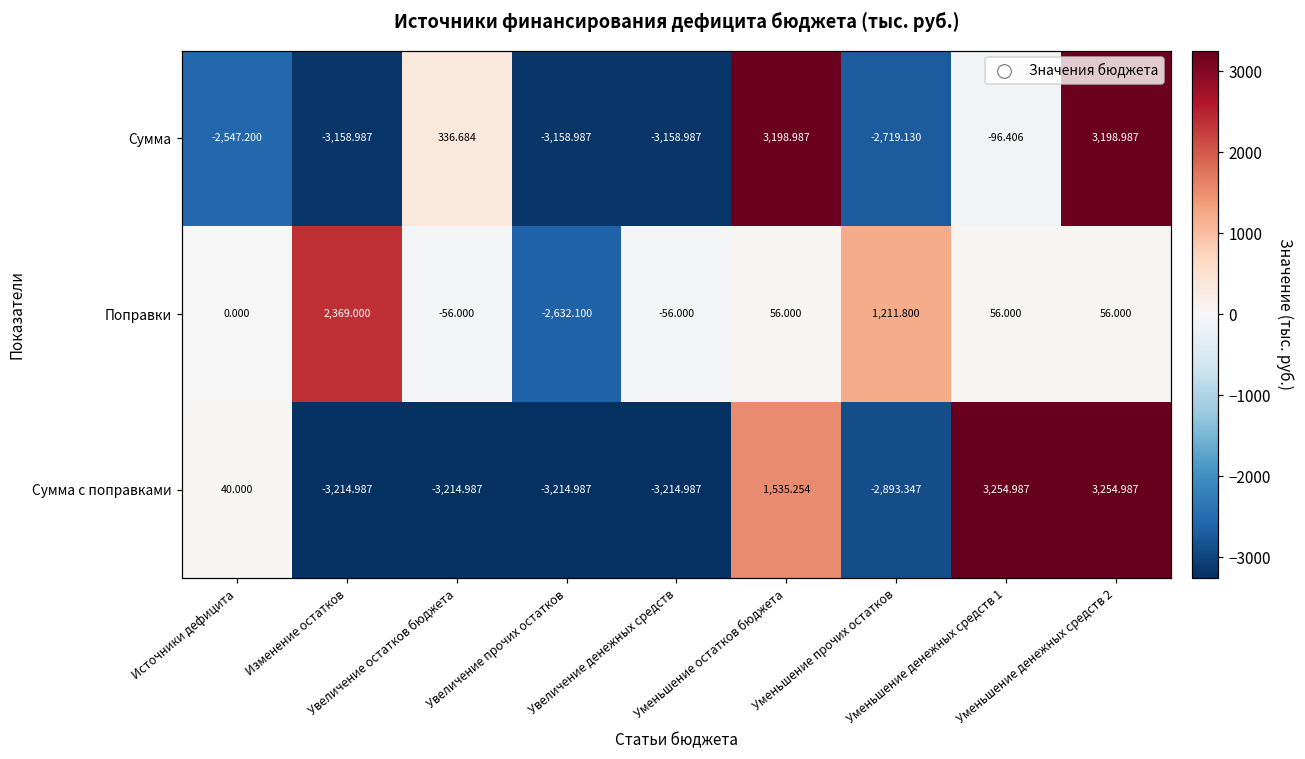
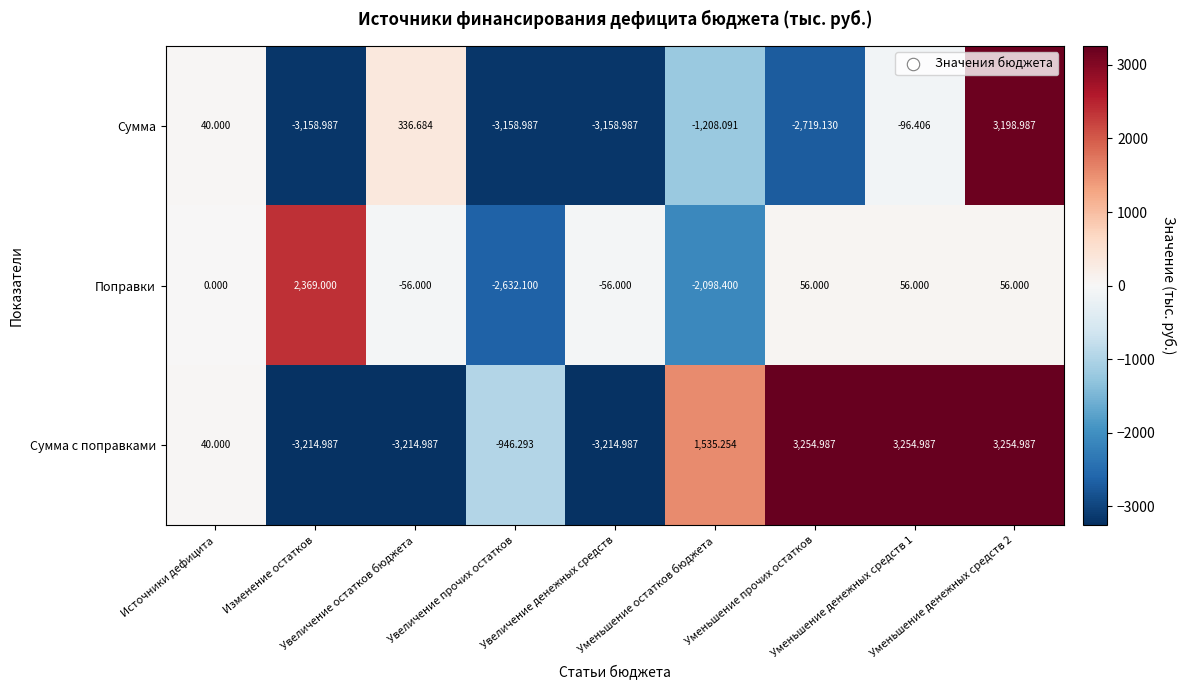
  {
    "Сумма": {
-     "Источники дефицита": "-2,547.200",
+     "Источники дефицита": "40.000",
      "Изменение остатков": "-3,158.987",
      "Увеличение остатков бюджета": "336.684",
      "Увеличение прочих остатков": "-3,158.987",
      "Увеличение денежных средств": "-3,158.987",
-     "Уменьшение остатков бюджета": "3,198.987",
+     "Уменьшение остатков бюджета": "-1,208.091",
      "Уменьшение прочих остатков": "-2,719.130",
      "Уменьшение денежных средств 1": "-96.406",
      "Уменьшение денежных средств 2": "3,198.987"
    },
    "Поправки": {
      "Источники дефицита": "0.000",
      "Изменение остатков": "2,369.000",
      "Увеличение остатков бюджета": "-56.000",
      "Увеличение прочих остатков": "-2,632.100",
      "Увеличение денежных средств": "-56.000",
-     "Уменьшение остатков бюджета": "56.000",
-     "Уменьшение прочих остатков": "1,211.800",
+     "Уменьшение остатков бюджета": "-2,098.400",
+     "Уменьшение прочих остатков": "56.000",
      "Уменьшение денежных средств 1": "56.000",
      "Уменьшение денежных средств 2": "56.000"
    },
    "Сумма с поправками": {
      "Источники дефицита": "40.000",
      "Изменение остатков": "-3,214.987",
      "Увеличение остатков бюджета": "-3,214.987",
-     "Увеличение прочих остатков": "-3,214.987",
+     "Увеличение прочих остатков": "-946.293",
      "Увеличение денежных средств": "-3,214.987",
      "Уменьшение остатков бюджета": "1,535.254",
-     "Уменьшение прочих остатков": "-2,893.347",
+     "Уменьшение прочих остатков": "3,254.987",
      "Уменьшение денежных средств 1": "3,254.987",
      "Уменьшение денежных средств 2": "3,254.987"
    }
  }
